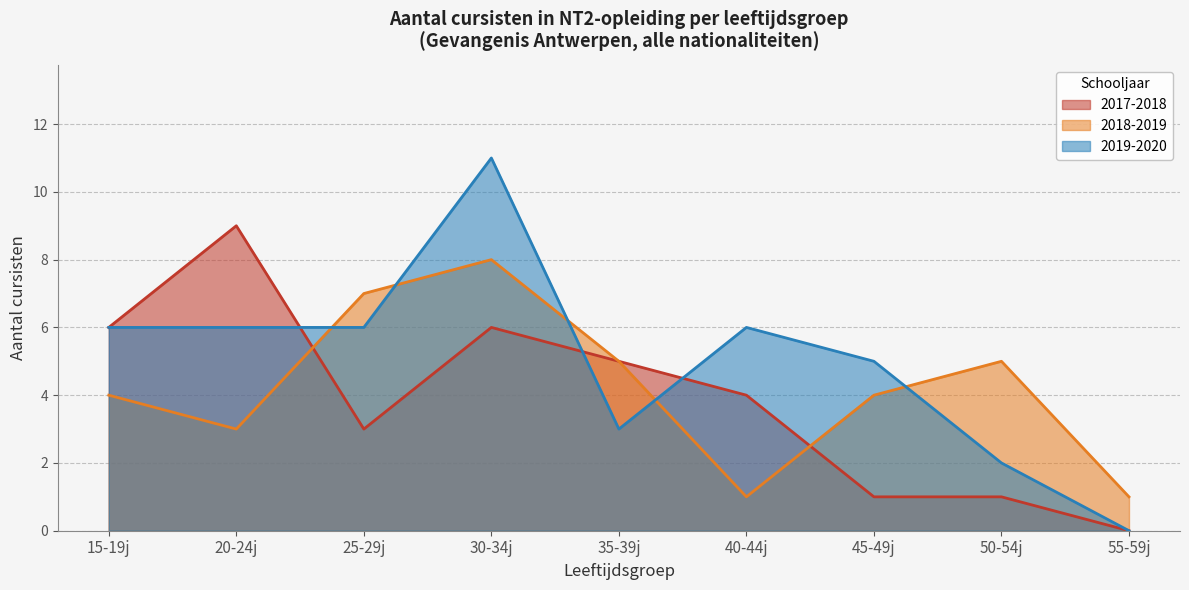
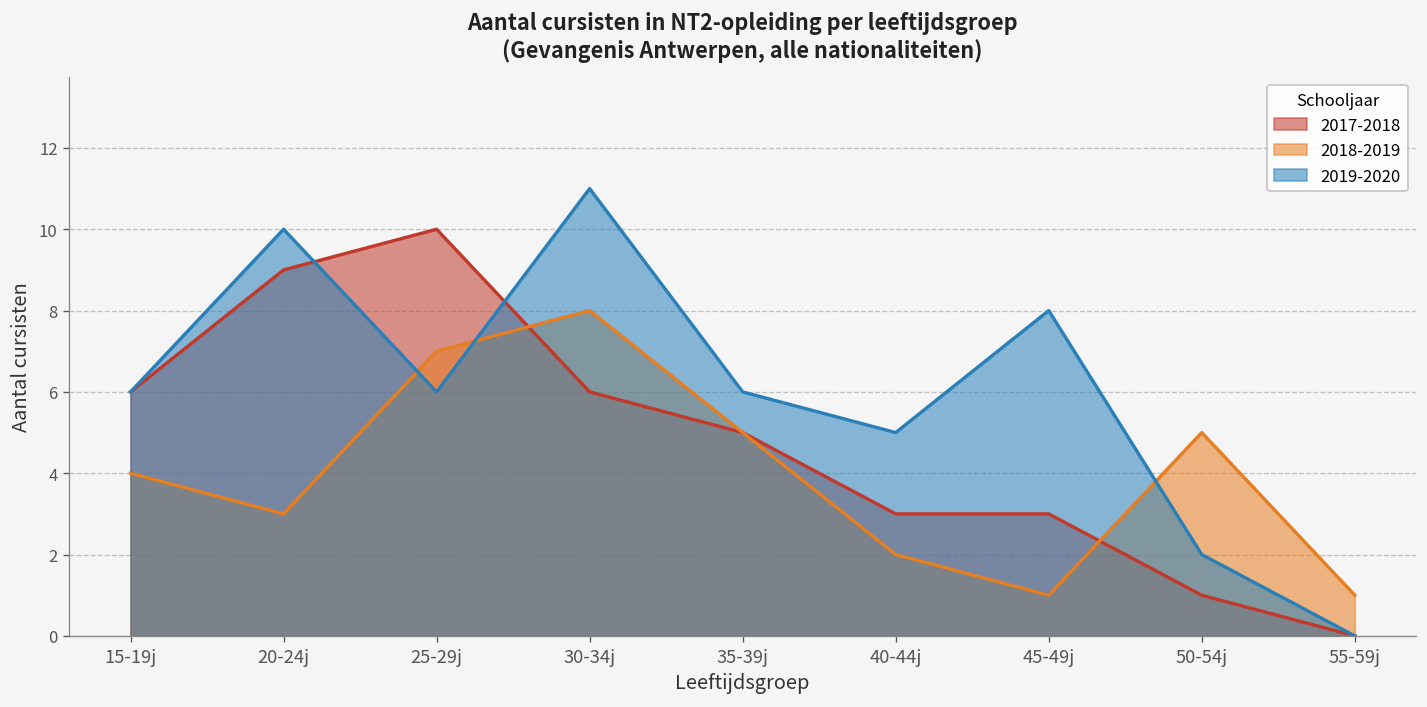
  {
    "2017-2018": {
      "20-24j": 9,
-     "25-29j": 3,
+     "25-29j": 10,
      "30-34j": 6,
-     "40-44j": 4,
-     "45-49j": 1,
+     "40-44j": 3,
+     "45-49j": 3,
      "50-54j": 1
    },
    "2018-2019": {
      "15-19j": 4,
      "20-24j": 3,
      "25-29j": 7,
      "30-34j": 8,
-     "40-44j": 1,
-     "45-49j": 4,
+     "40-44j": 2,
+     "45-49j": 1,
      "50-54j": 5,
      "55-59j": 1
    },
    "2019-2020": {
-     "20-24j": 6,
+     "20-24j": 10,
      "25-29j": 6,
      "30-34j": 11,
-     "35-39j": 3,
-     "40-44j": 6,
-     "45-49j": 5,
+     "35-39j": 6,
+     "40-44j": 5,
+     "45-49j": 8,
      "50-54j": 2
    }
  }
